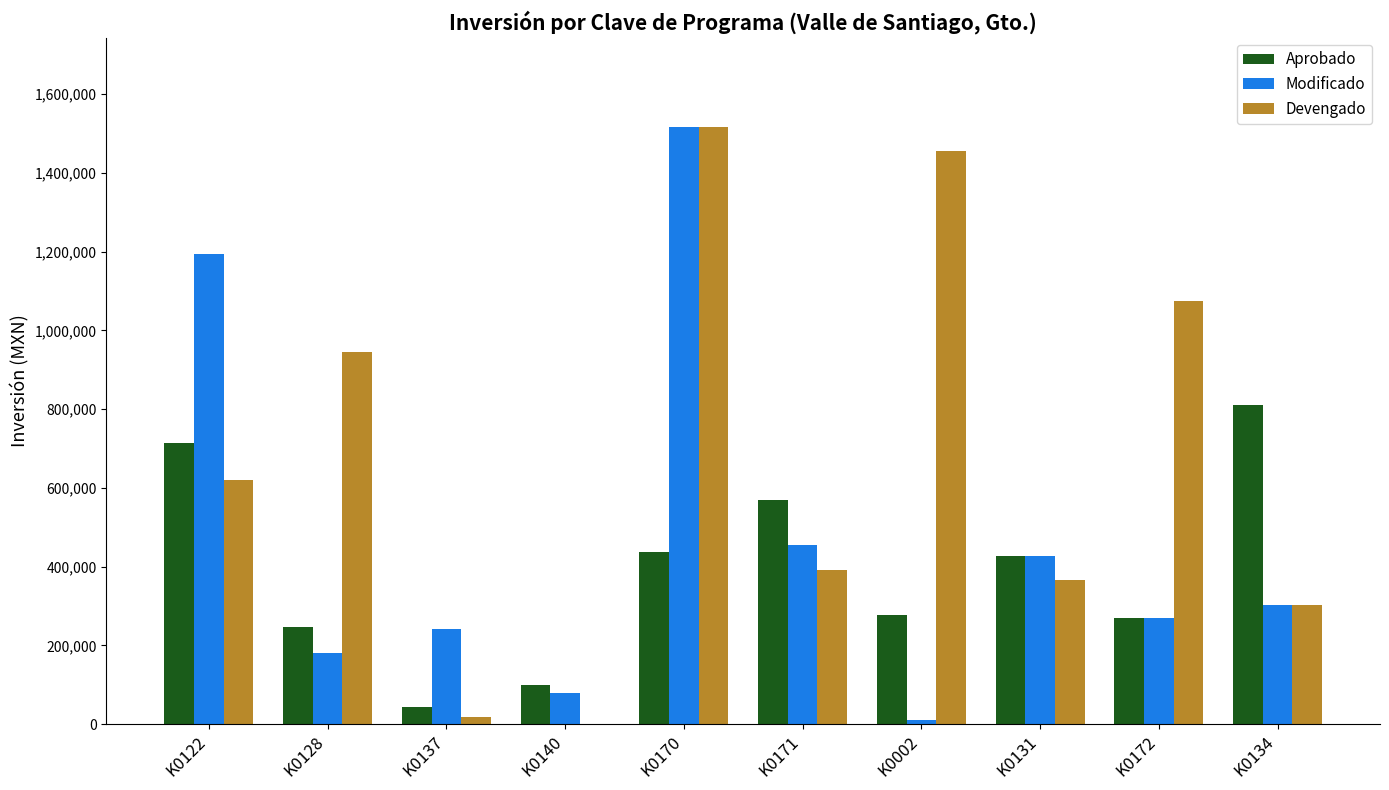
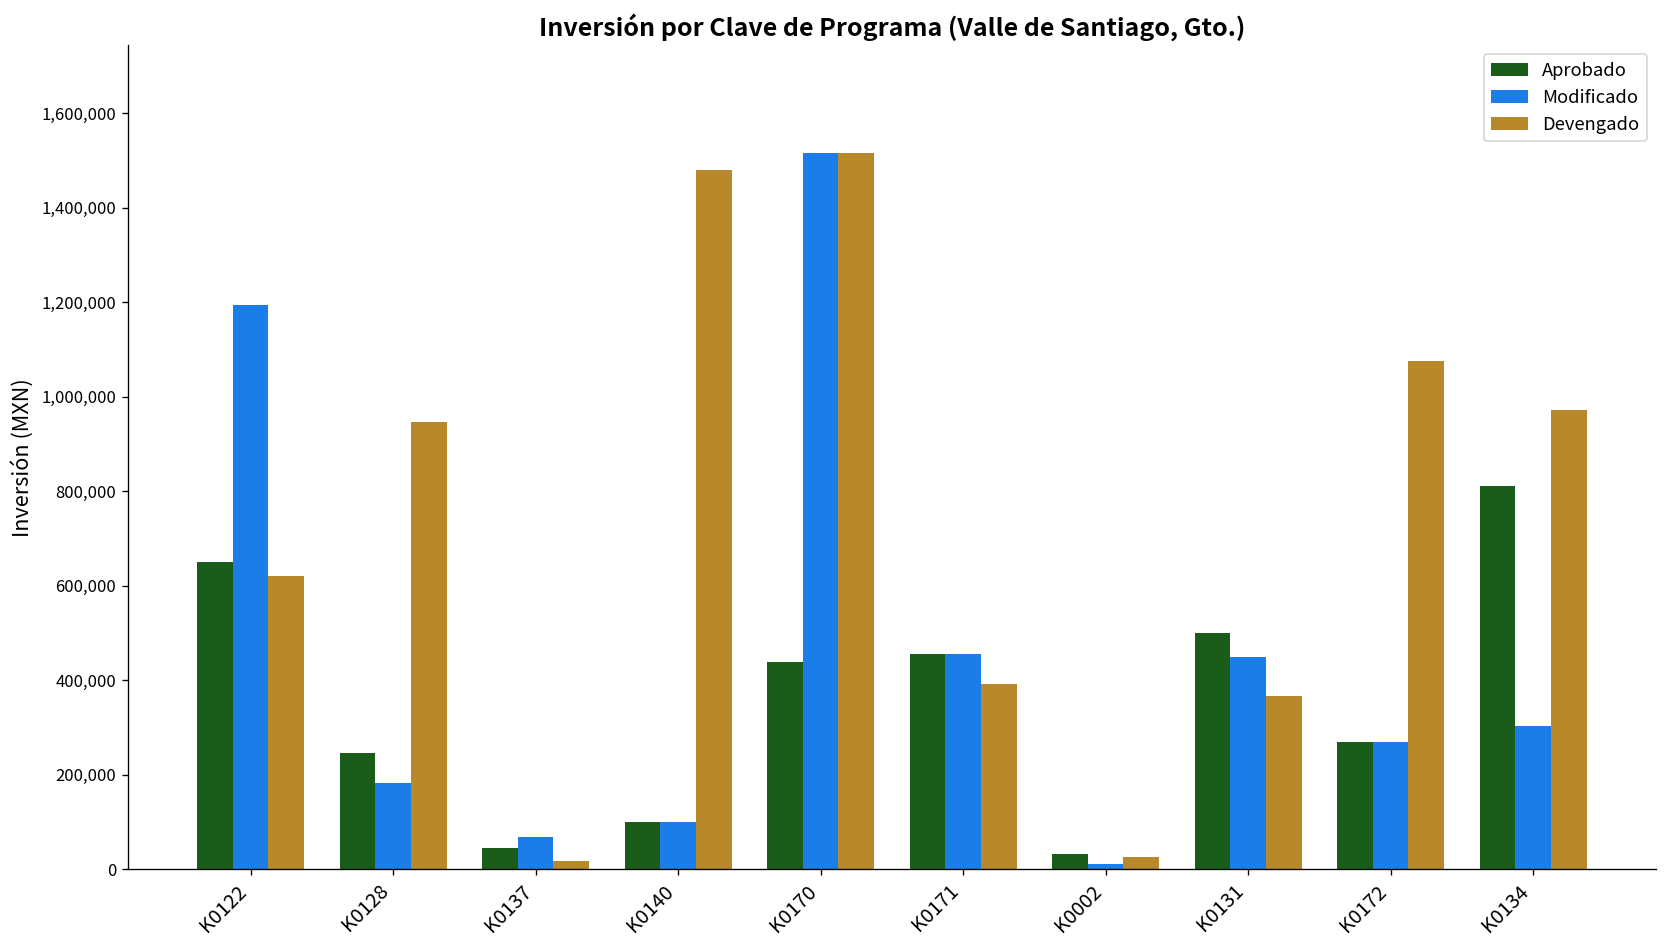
  {
    "Aprobado": {
-     "K0122": "720,000",
+     "K0122": "650,000",
      "K0128": "250,000",
      "K0137": "40,000",
      "K0140": "100,000",
      "K0170": "440,000",
-     "K0171": "570,000",
-     "K0002": "280,000",
-     "K0131": "430,000",
+     "K0171": "460,000",
+     "K0002": "30,000",
+     "K0131": "500,000",
      "K0172": "270,000",
      "K0134": "810,000"
    },
    "Modificado": {
      "K0122": "1,190,000",
      "K0128": "180,000",
-     "K0137": "240,000",
-     "K0140": "80,000",
+     "K0137": "70,000",
+     "K0140": "100,000",
      "K0170": "1,520,000",
      "K0171": "460,000",
      "K0002": "10,000",
-     "K0131": "430,000",
+     "K0131": "450,000",
      "K0172": "270,000",
      "K0134": "300,000"
    },
    "Devengado": {
      "K0122": "620,000",
      "K0128": "950,000",
      "K0137": "20,000",
-     "K0140": "0",
+     "K0140": "1,480,000",
      "K0170": "1,520,000",
      "K0171": "390,000",
-     "K0002": "1,460,000",
+     "K0002": "30,000",
      "K0131": "370,000",
      "K0172": "1,070,000",
-     "K0134": "300,000"
+     "K0134": "970,000"
    }
  }
